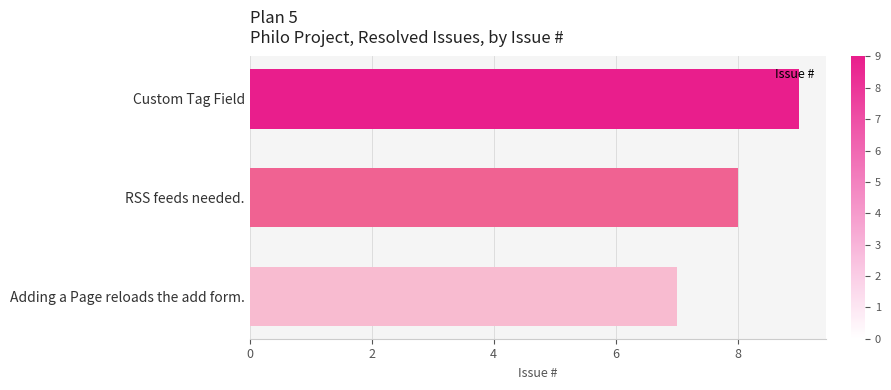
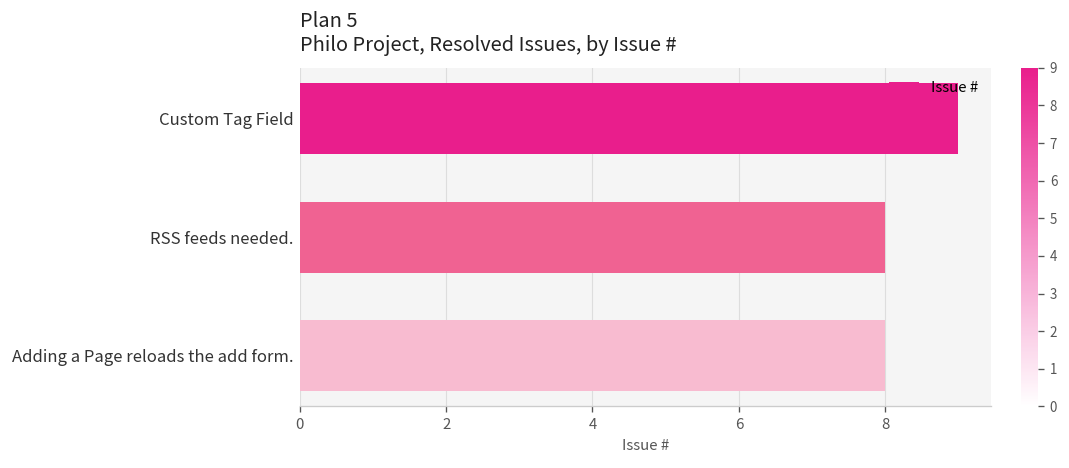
  {
    "Custom Tag Field": 9,
    "RSS feeds needed.": 8,
-   "Adding a Page reloads the add form.": 7
+   "Adding a Page reloads the add form.": 8
  }
